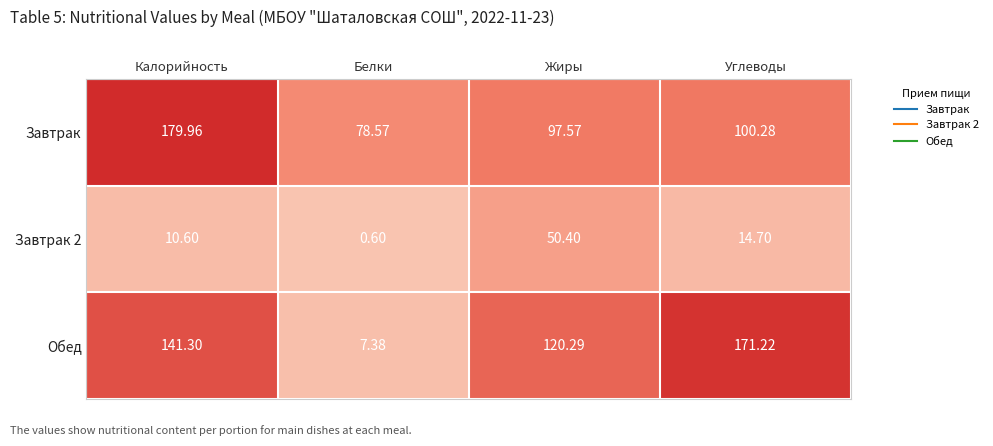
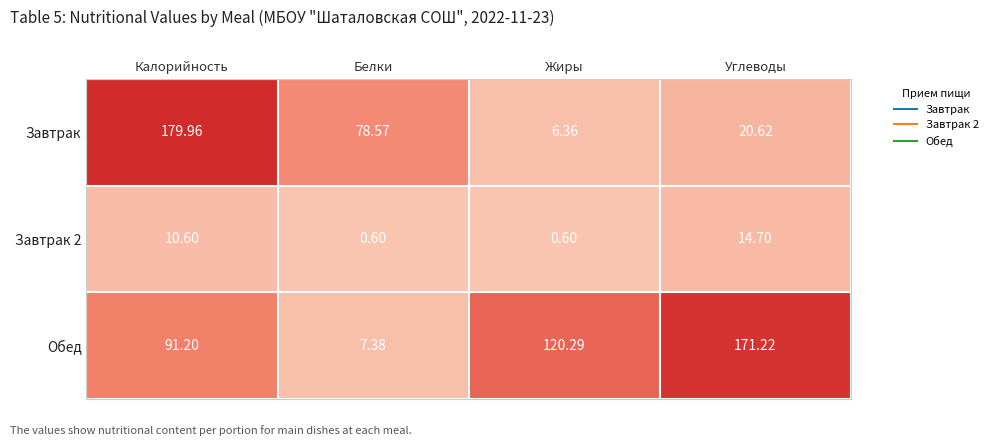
  {
    "Завтрак": {
      "Калорийность": 179.96,
      "Белки": 78.57,
-     "Жиры": 97.57,
-     "Углеводы": 100.28
+     "Жиры": 6.36,
+     "Углеводы": 20.62
    },
    "Завтрак 2": {
      "Калорийность": 10.60,
      "Белки": 0.60,
-     "Жиры": 50.40,
+     "Жиры": 0.60,
      "Углеводы": 14.70
    },
    "Обед": {
-     "Калорийность": 141.30,
+     "Калорийность": 91.20,
      "Белки": 7.38,
      "Жиры": 120.29,
      "Углеводы": 171.22
    }
  }
